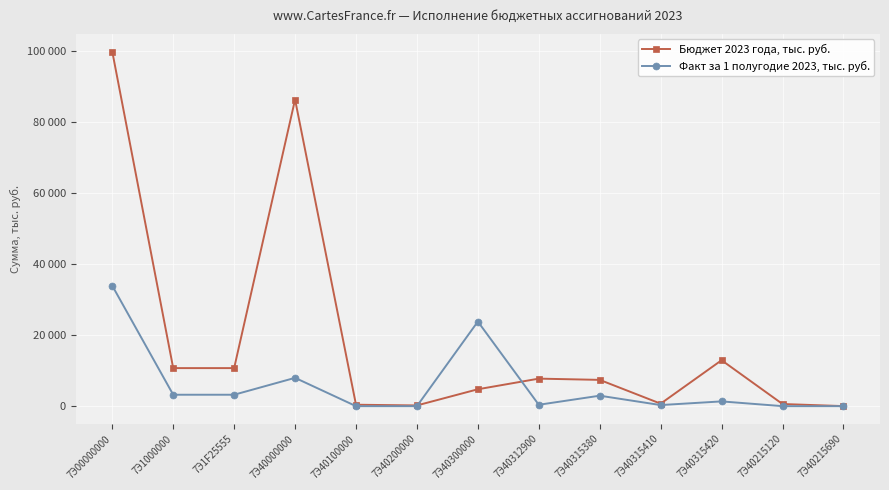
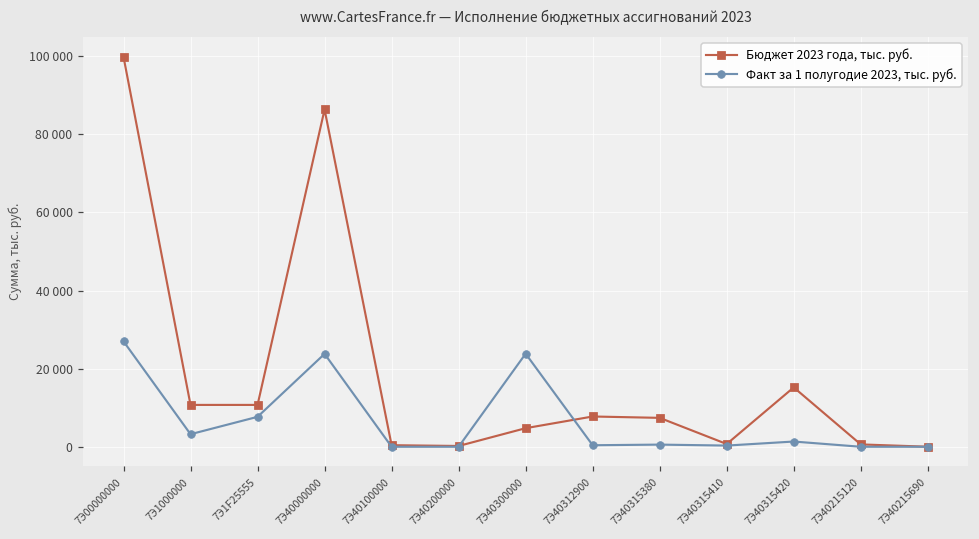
  {
    "Бюджет 2023 года, тыс. руб.": {
      "7Э00000000": 100000,
      "7Э1000000": 11000,
      "7Э1F25555": 11000,
      "7Э40000000": 86000,
      "7Э40300000": 5000,
      "7Э40312900": 8000,
      "7Э40315380": 7000,
-     "7Э40315420": 13000
+     "7Э40315420": 15000
    },
    "Факт за 1 полугодие 2023, тыс. руб.": {
-     "7Э00000000": 34000,
+     "7Э00000000": 27000,
      "7Э1000000": 3000,
-     "7Э1F25555": 3000,
-     "7Э40000000": 8000,
+     "7Э1F25555": 8000,
+     "7Э40000000": 24000,
      "7Э40300000": 24000,
      "7Э40312900": 0,
-     "7Э40315380": 3000,
+     "7Э40315380": 1000,
      "7Э40315420": 1000
    }
  }
